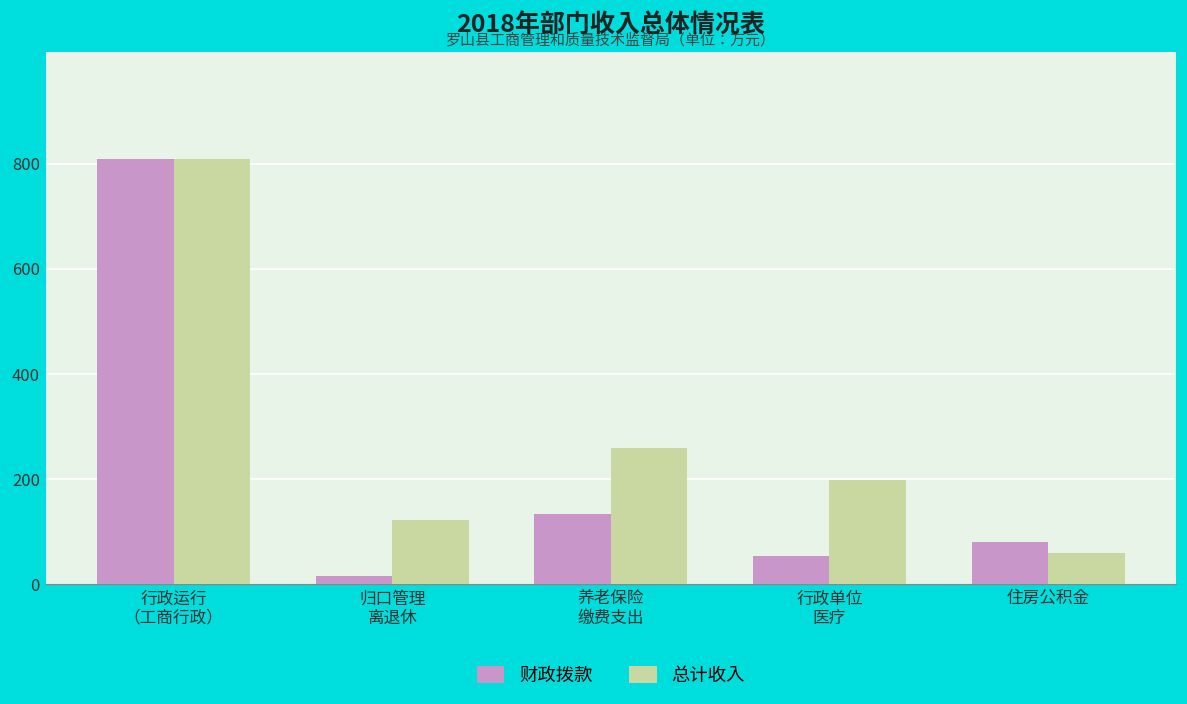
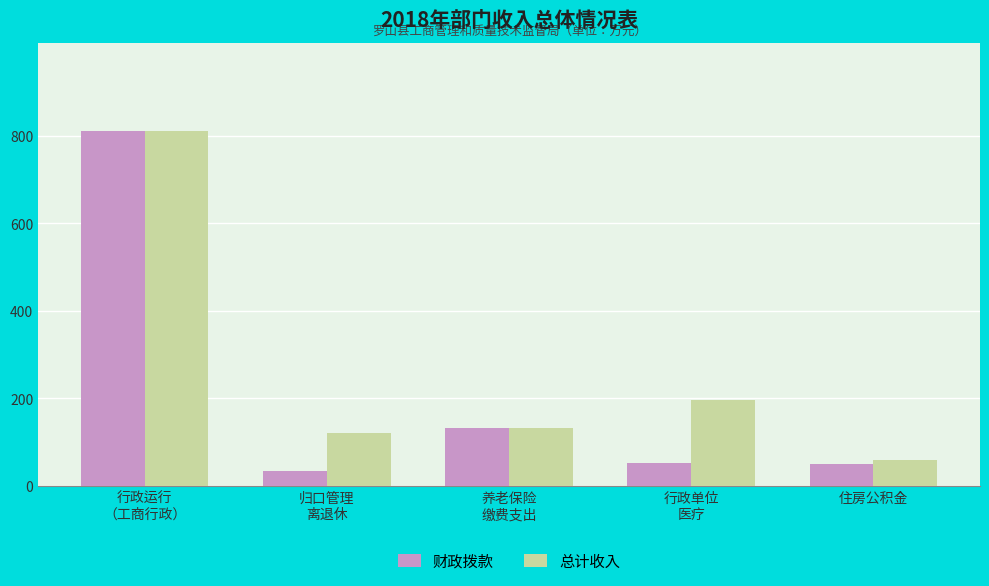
  {
    "财政拨款": {
      "行政运行 （工商行政）": 810,
-     "归口管理 离退休": 20,
+     "归口管理 离退休": 30,
      "养老保险 缴费支出": 130,
      "行政单位 医疗": 50,
-     "住房公积金": 80
+     "住房公积金": 50
    },
    "总计收入": {
      "行政运行 （工商行政）": 810,
      "归口管理 离退休": 120,
-     "养老保险 缴费支出": 260,
+     "养老保险 缴费支出": 130,
      "行政单位 医疗": 200,
      "住房公积金": 60
    }
  }
